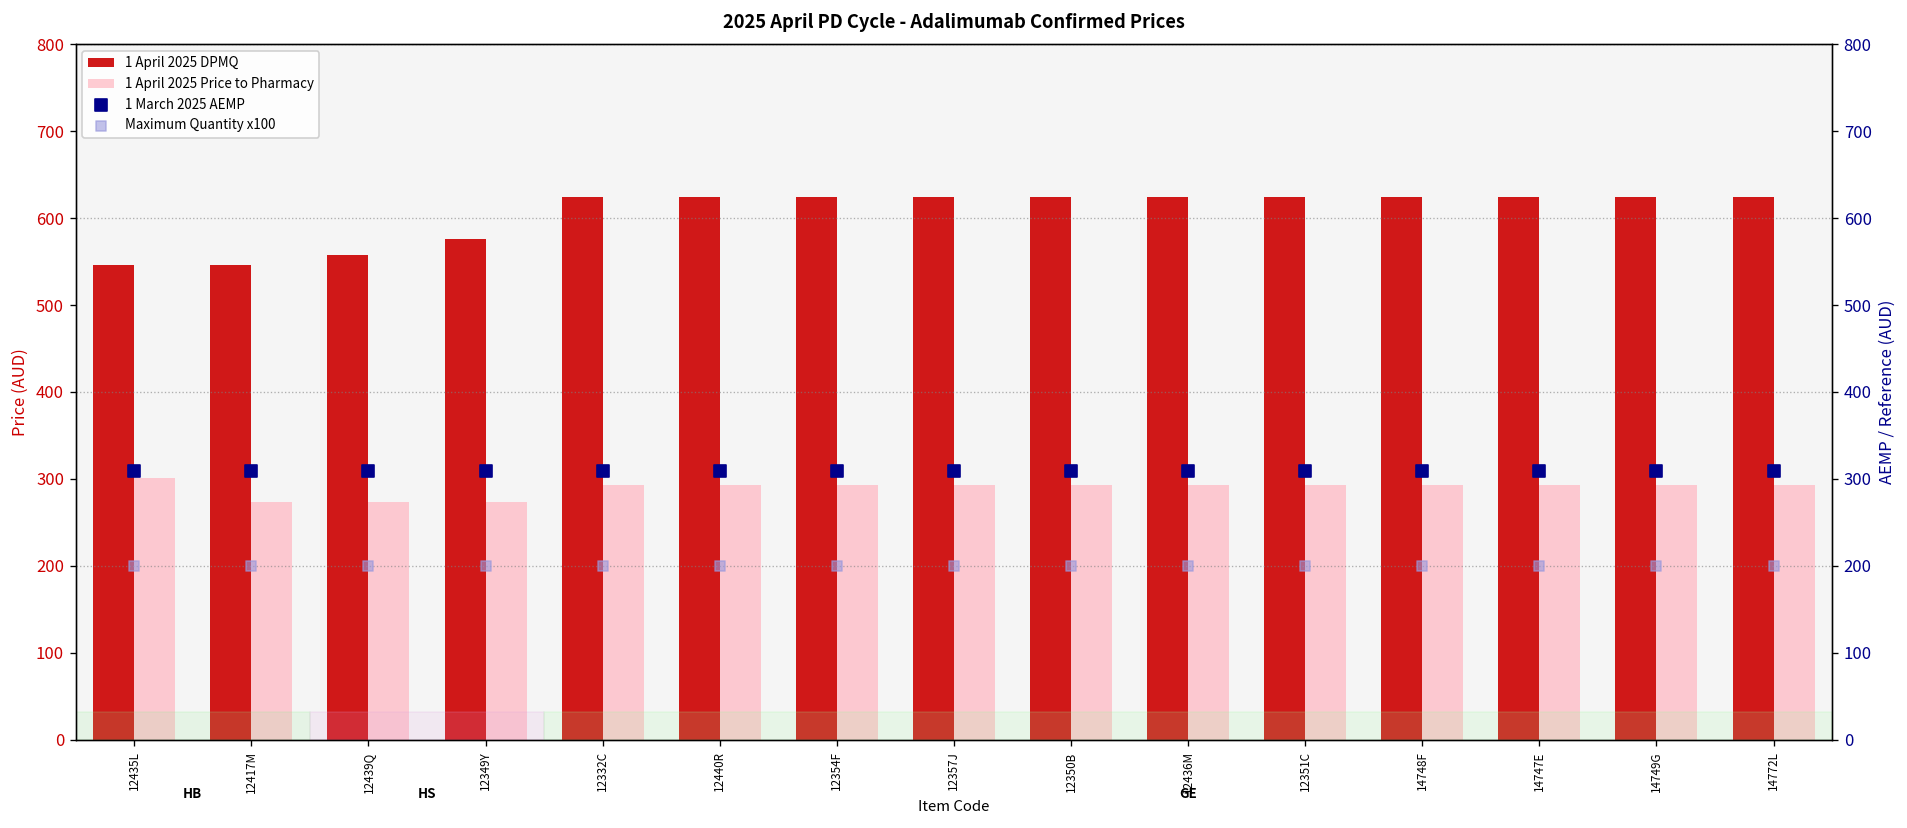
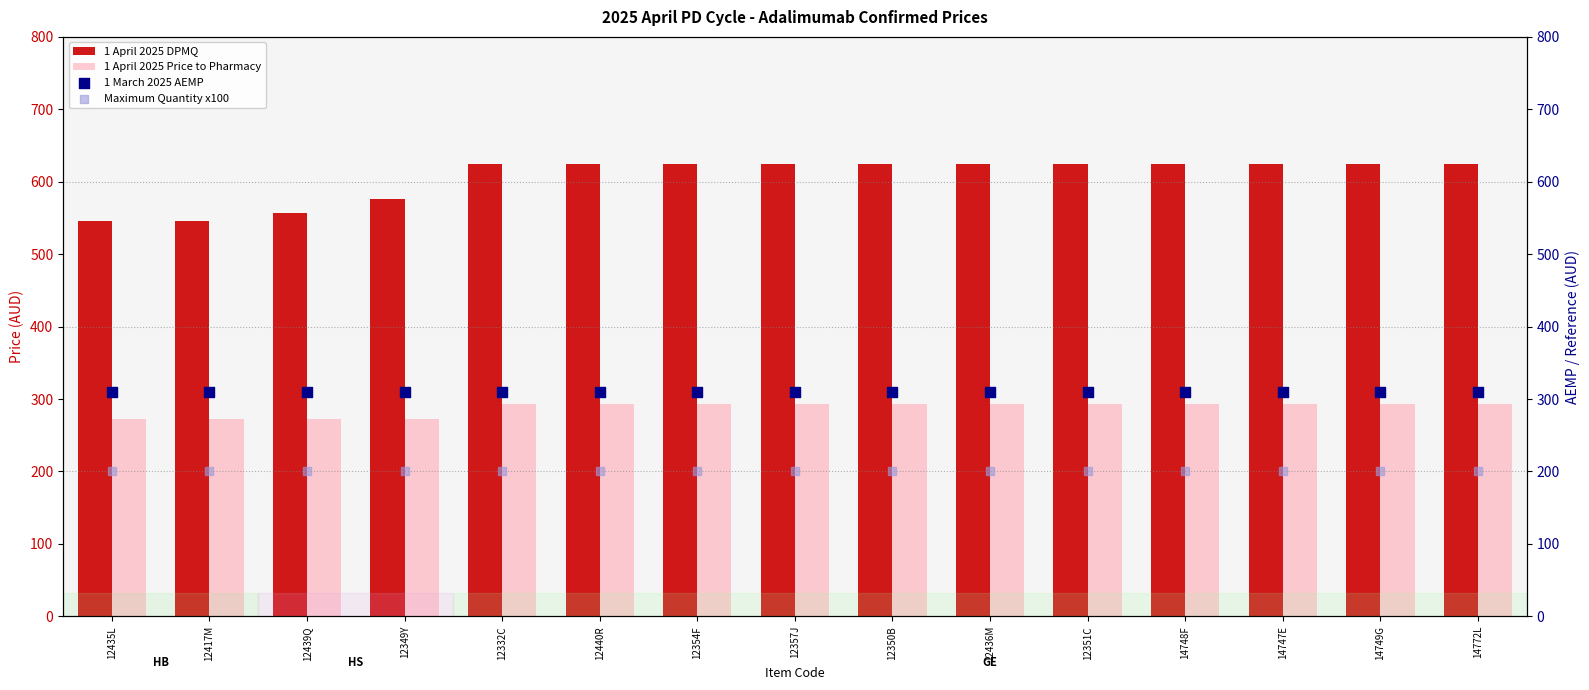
  {
    "1 April 2025 DPMQ": {
      "12435L": 550,
      "12417M": 550,
      "12439Q": 560,
      "12349Y": 580,
      "12332C": 620,
      "12440R": 620,
      "12354F": 620,
      "12357J": 620,
      "12350B": 620,
      "12436M": 620,
      "12351C": 620,
      "14748F": 620,
      "14747E": 620,
      "14749G": 620,
      "14772L": 620
    },
    "1 April 2025 Price to Pharmacy": {
-     "12435L": 300,
+     "12435L": 270,
      "12417M": 270,
      "12439Q": 270,
      "12349Y": 270,
      "12332C": 290,
      "12440R": 290,
      "12354F": 290,
      "12357J": 290,
      "12350B": 290,
      "12436M": 290,
      "12351C": 290,
      "14748F": 290,
      "14747E": 290,
      "14749G": 290,
      "14772L": 290
    }
  }
